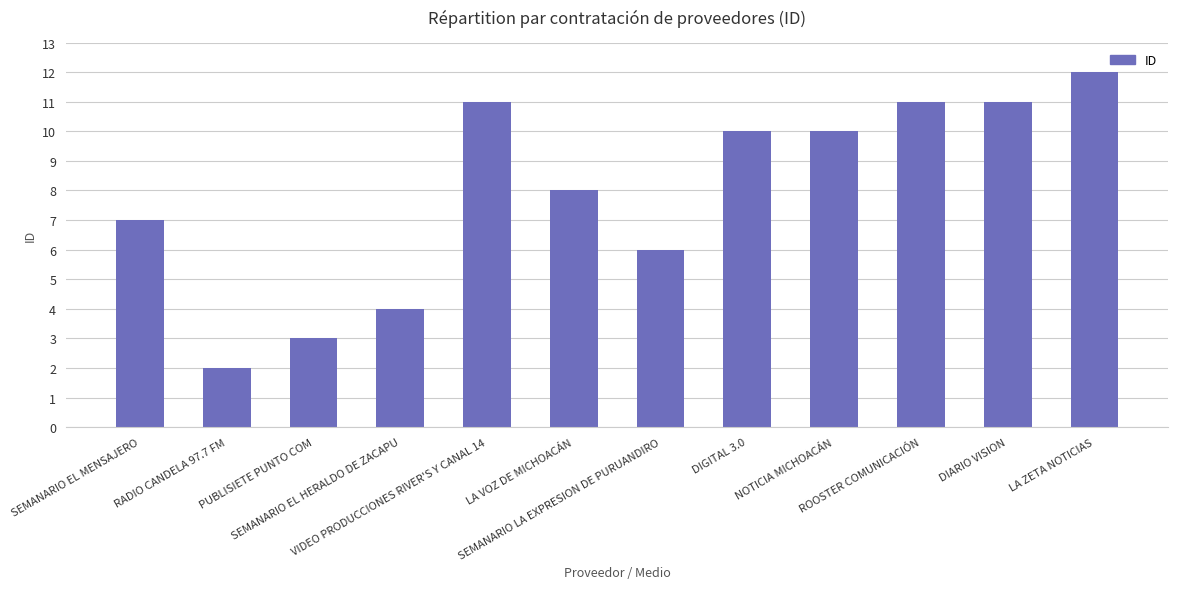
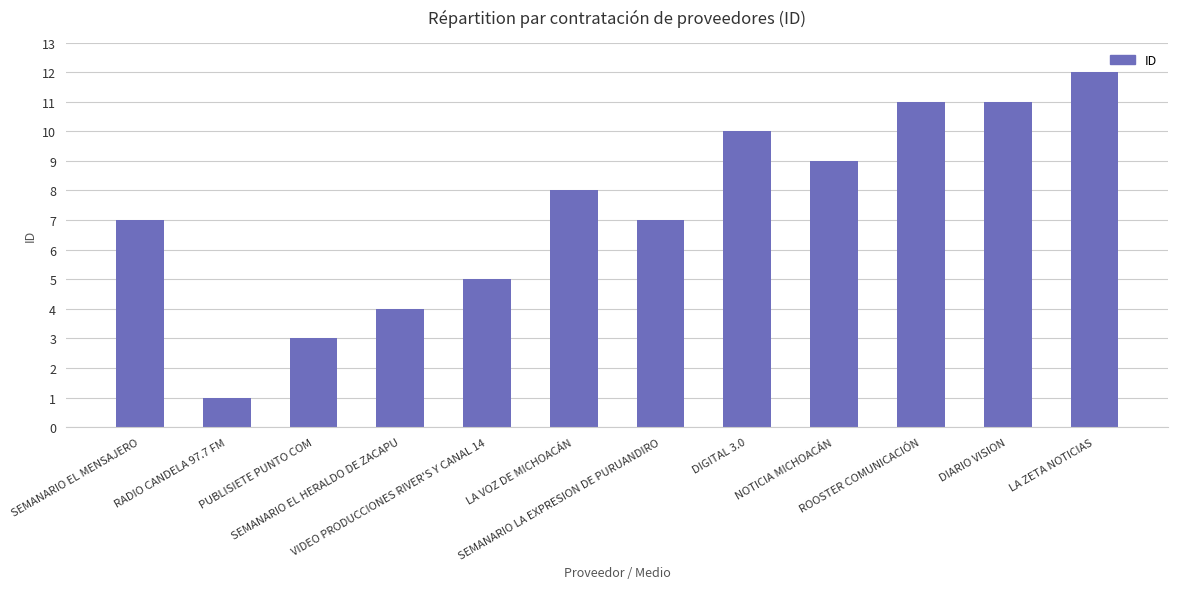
  {
    "SEMANARIO EL MENSAJERO": 7,
-   "RADIO CANDELA 97.7 FM": 2,
+   "RADIO CANDELA 97.7 FM": 1,
    "PUBLISIETE PUNTO COM": 3,
    "SEMANARIO EL HERALDO DE ZACAPU": 4,
-   "VIDEO PRODUCCIONES RIVER'S Y CANAL 14": 11,
+   "VIDEO PRODUCCIONES RIVER'S Y CANAL 14": 5,
    "LA VOZ DE MICHOACÁN": 8,
-   "SEMANARIO LA EXPRESION DE PURUANDIRO": 6,
+   "SEMANARIO LA EXPRESION DE PURUANDIRO": 7,
    "DIGITAL 3.0": 10,
-   "NOTICIA MICHOACÁN": 10,
+   "NOTICIA MICHOACÁN": 9,
    "ROOSTER COMUNICACIÓN": 11,
    "DIARIO VISION": 11,
    "LA ZETA NOTICIAS": 12
  }
